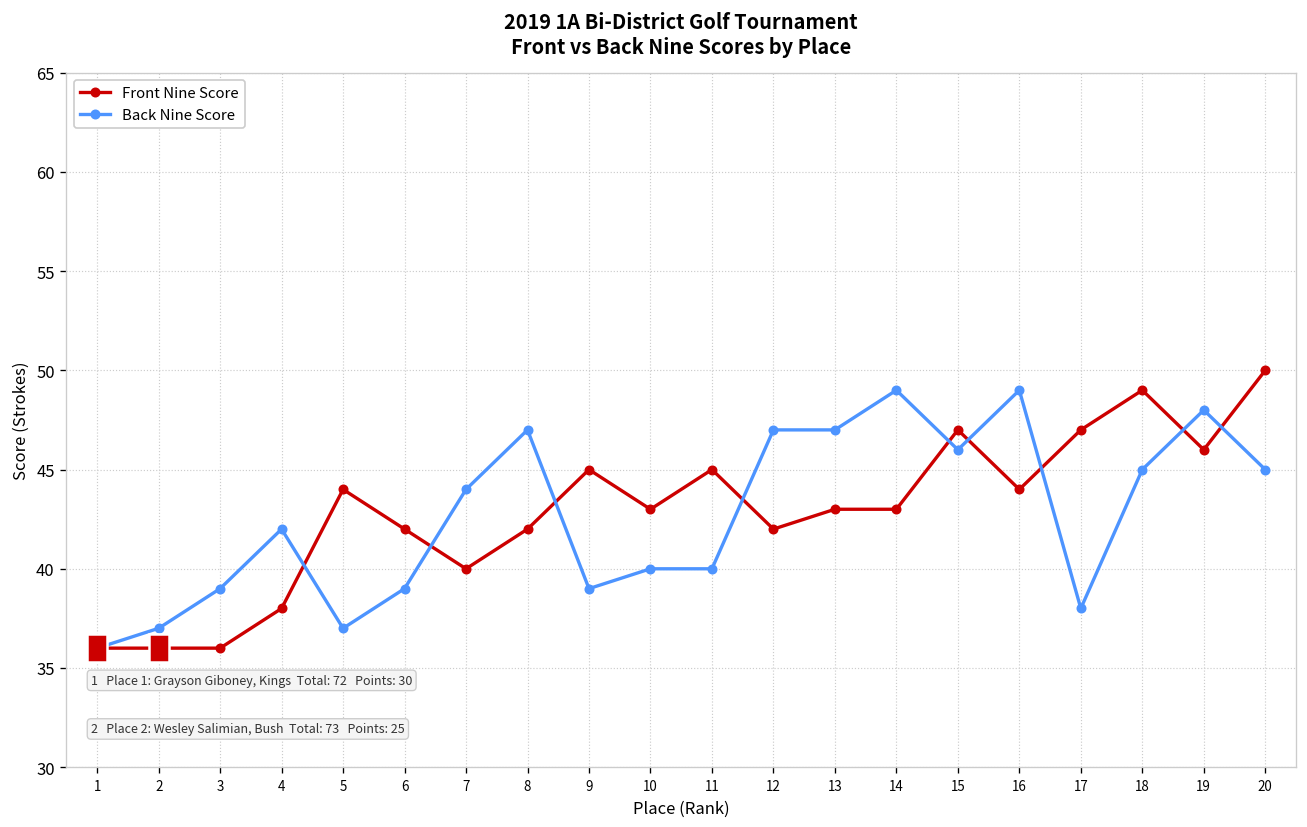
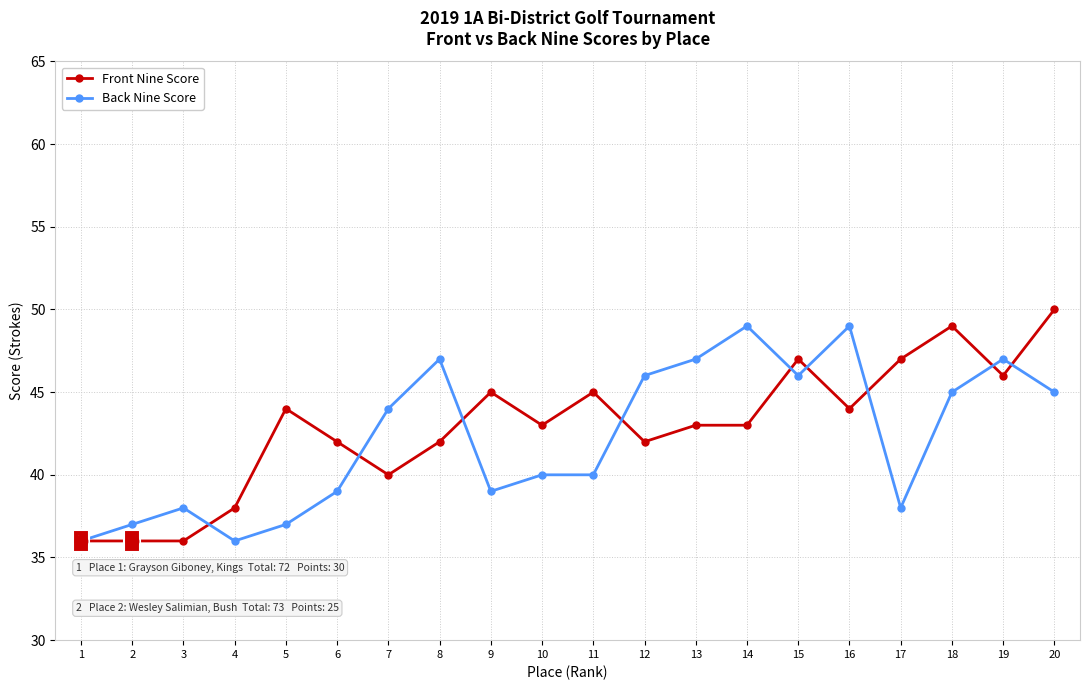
  {
    "Back Nine Score": {
      "2": 37,
-     "3": 39,
-     "4": 42,
+     "3": 38,
+     "4": 36,
      "5": 37,
      "6": 39,
      "7": 44,
      "8": 47,
      "9": 39,
      "10": 40,
      "11": 40,
-     "12": 47,
+     "12": 46,
      "13": 47,
      "14": 49,
      "15": 46,
      "16": 49,
      "17": 38,
      "18": 45,
-     "19": 48,
+     "19": 47,
      "20": 45
    }
  }
